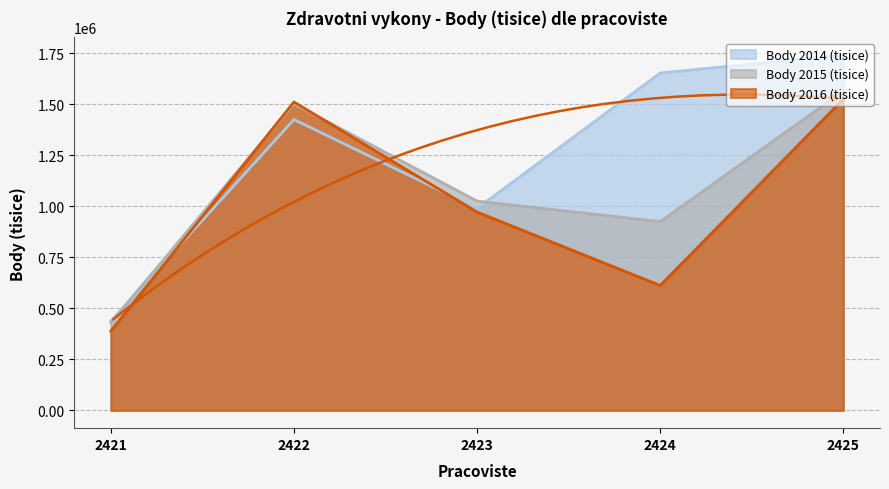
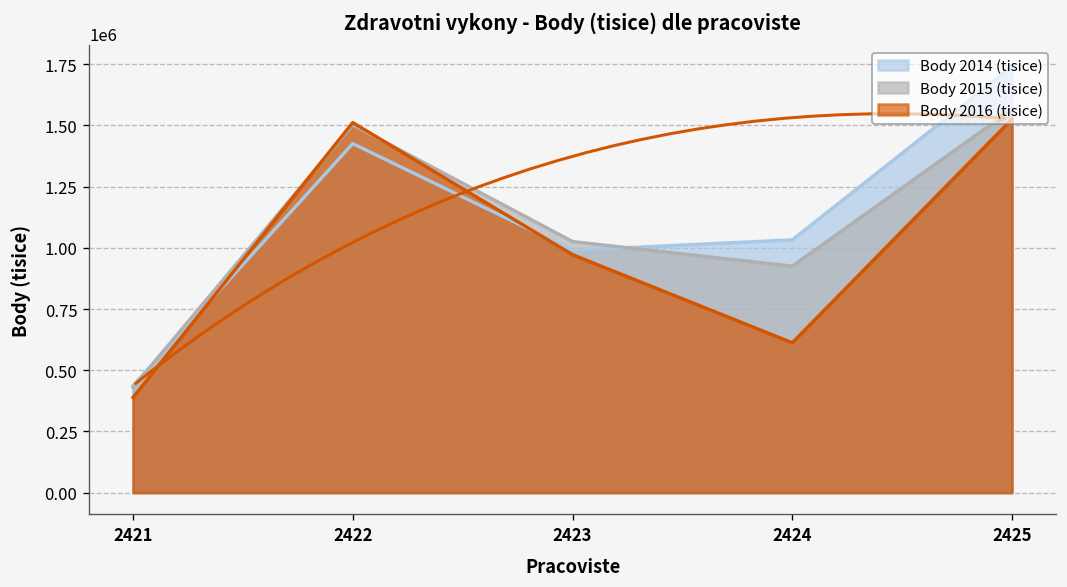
  {
    "Body 2014 (tisice)": {
      "2422": 1430000,
      "2423": 990000,
-     "2424": 1650000
+     "2424": 1030000
    },
    "Body 2015 (tisice)": {
      "2423": 1030000,
      "2424": 930000
    },
    "Body 2016 (tisice)": {
      "2421": 390000,
      "2423": 970000,
      "2424": 610000
    }
  }
